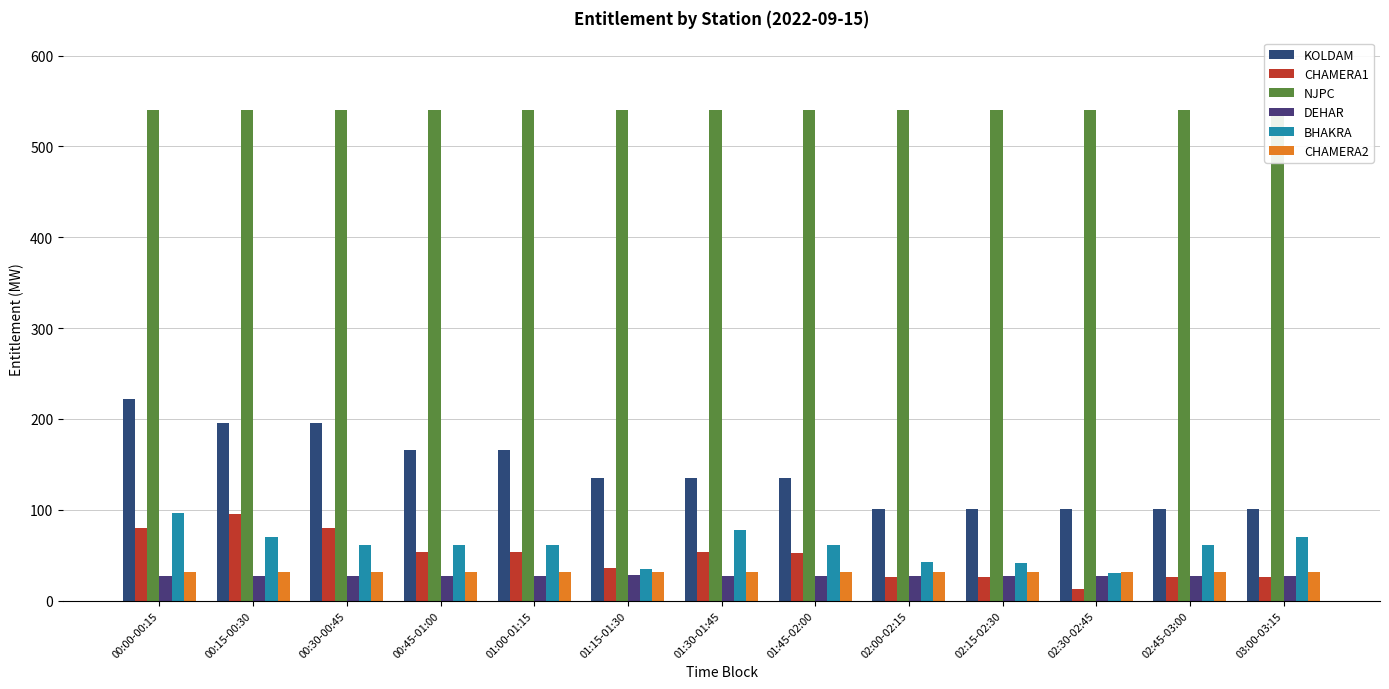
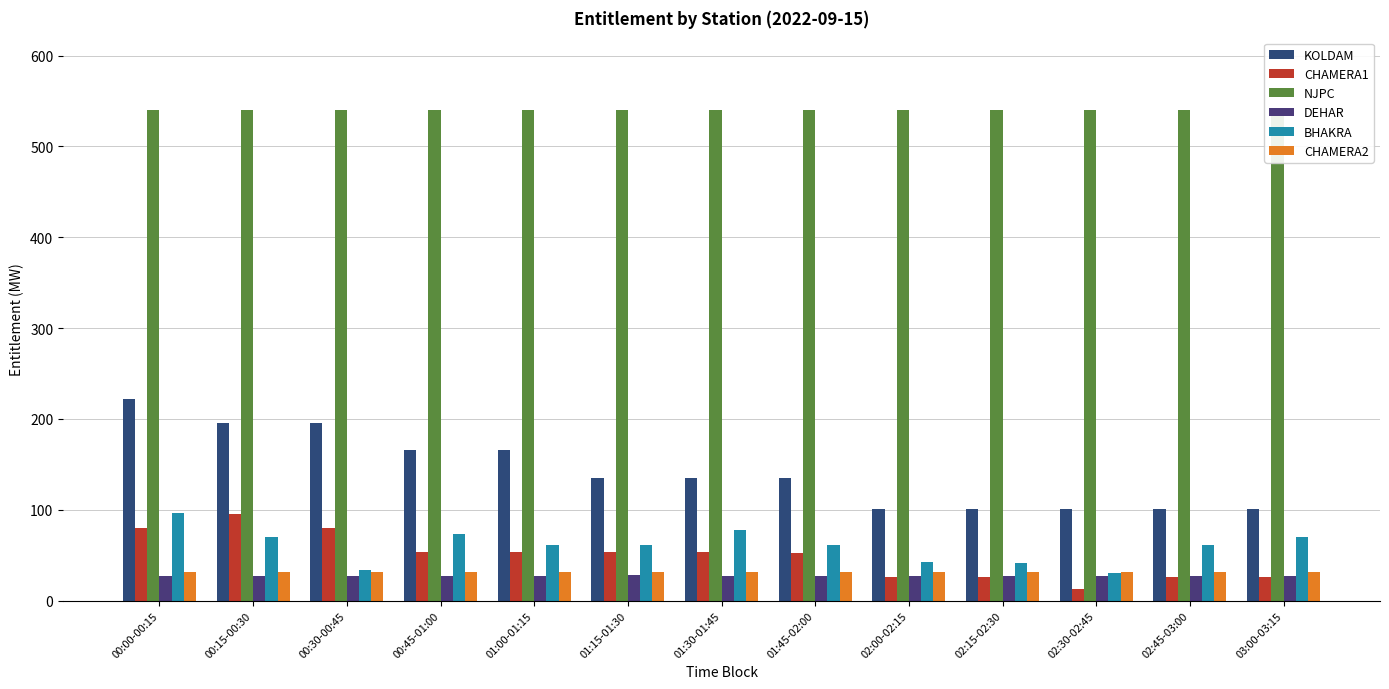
  {
    "CHAMERA1": {
      "00:00-00:15": 80,
      "00:15-00:30": 100,
      "00:30-00:45": 80,
      "00:45-01:00": 50,
      "01:00-01:15": 50,
-     "01:15-01:30": 40,
+     "01:15-01:30": 50,
      "01:30-01:45": 50,
      "01:45-02:00": 50,
      "02:00-02:15": 30,
      "02:15-02:30": 30,
      "02:30-02:45": 10,
      "02:45-03:00": 30,
      "03:00-03:15": 30
    },
    "NJPC": {
      "00:00-00:15": 540,
      "00:15-00:30": 540,
      "00:30-00:45": 540,
      "00:45-01:00": 540,
      "01:00-01:15": 540,
      "01:15-01:30": 540,
      "01:30-01:45": 540,
      "01:45-02:00": 540,
      "02:00-02:15": 540,
      "02:15-02:30": 540,
      "02:30-02:45": 540,
      "02:45-03:00": 540
    },
    "BHAKRA": {
      "00:00-00:15": 100,
      "00:15-00:30": 70,
-     "00:30-00:45": 60,
-     "00:45-01:00": 60,
+     "00:30-00:45": 30,
+     "00:45-01:00": 70,
      "01:00-01:15": 60,
-     "01:15-01:30": 40,
+     "01:15-01:30": 60,
      "01:30-01:45": 80,
      "01:45-02:00": 60,
      "02:00-02:15": 40,
      "02:15-02:30": 40,
      "02:30-02:45": 30,
      "02:45-03:00": 60,
      "03:00-03:15": 70
    },
    "CHAMERA2": {
      "00:00-00:15": 30,
      "00:15-00:30": 30,
      "00:30-00:45": 30,
      "00:45-01:00": 30,
      "01:00-01:15": 30,
      "01:15-01:30": 30,
      "01:30-01:45": 30,
      "01:45-02:00": 30,
      "02:00-02:15": 30,
      "02:15-02:30": 30,
      "02:30-02:45": 30,
      "02:45-03:00": 30,
      "03:00-03:15": 30
    }
  }
